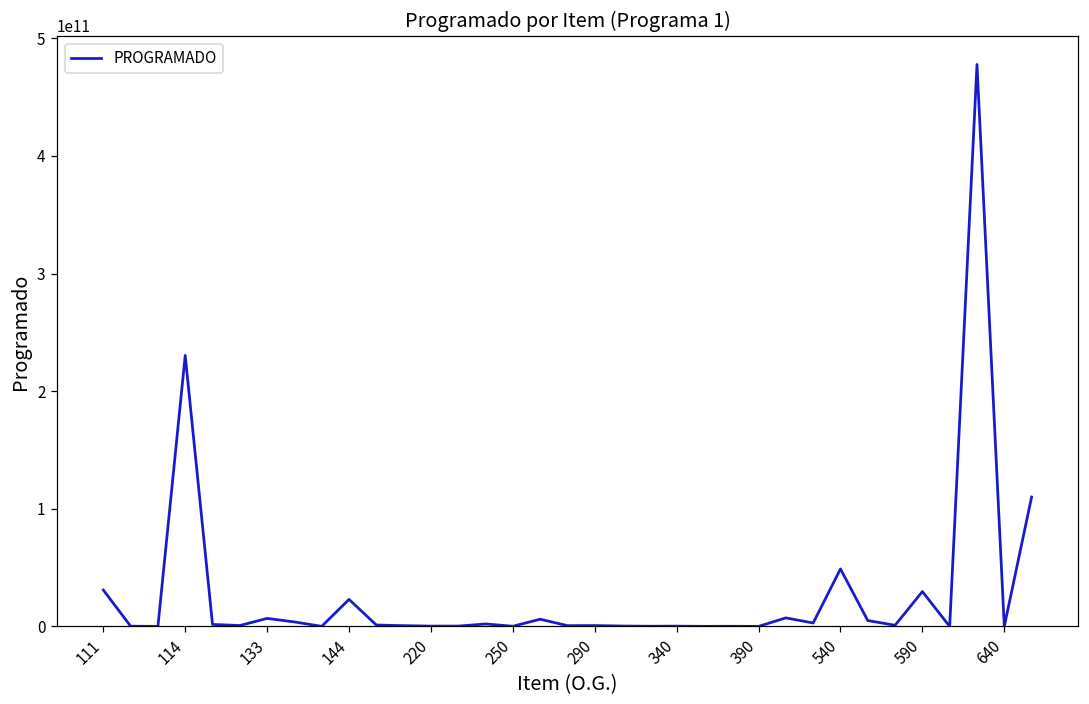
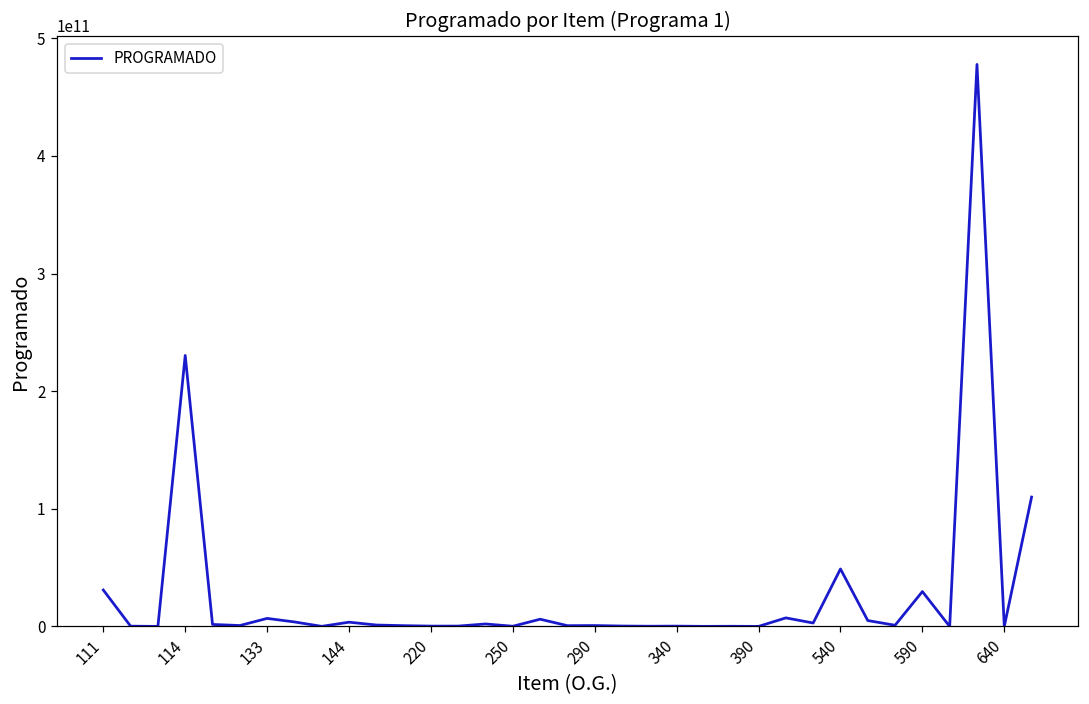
  {
    "111": 31000000000,
    "114": 230000000000,
    "133": 7000000000,
-   "144": 23000000000,
+   "144": 4000000000,
    "220": 0,
    "250": 0,
    "290": 1000000000,
    "340": 0,
    "390": 0,
    "540": 49000000000,
    "590": 30000000000,
    "640": 0
  }
